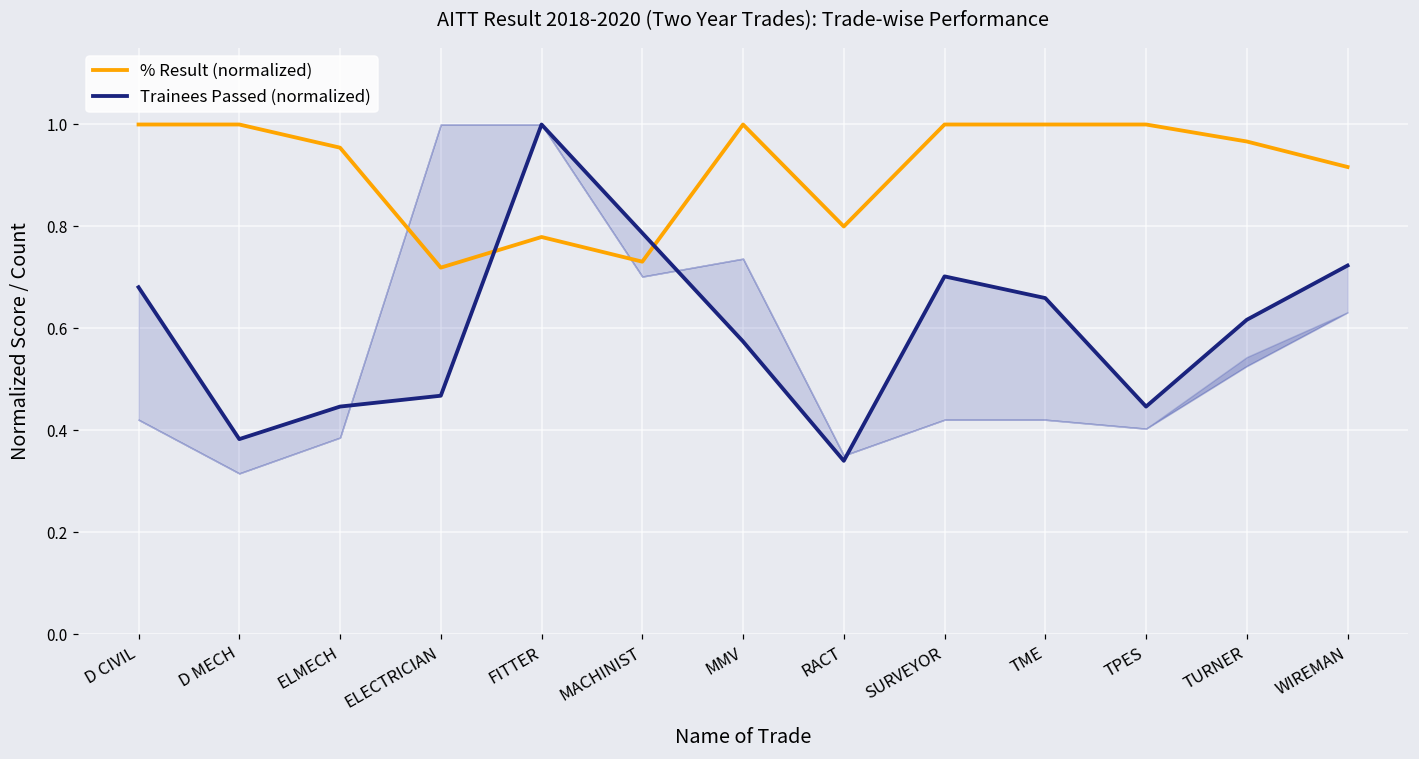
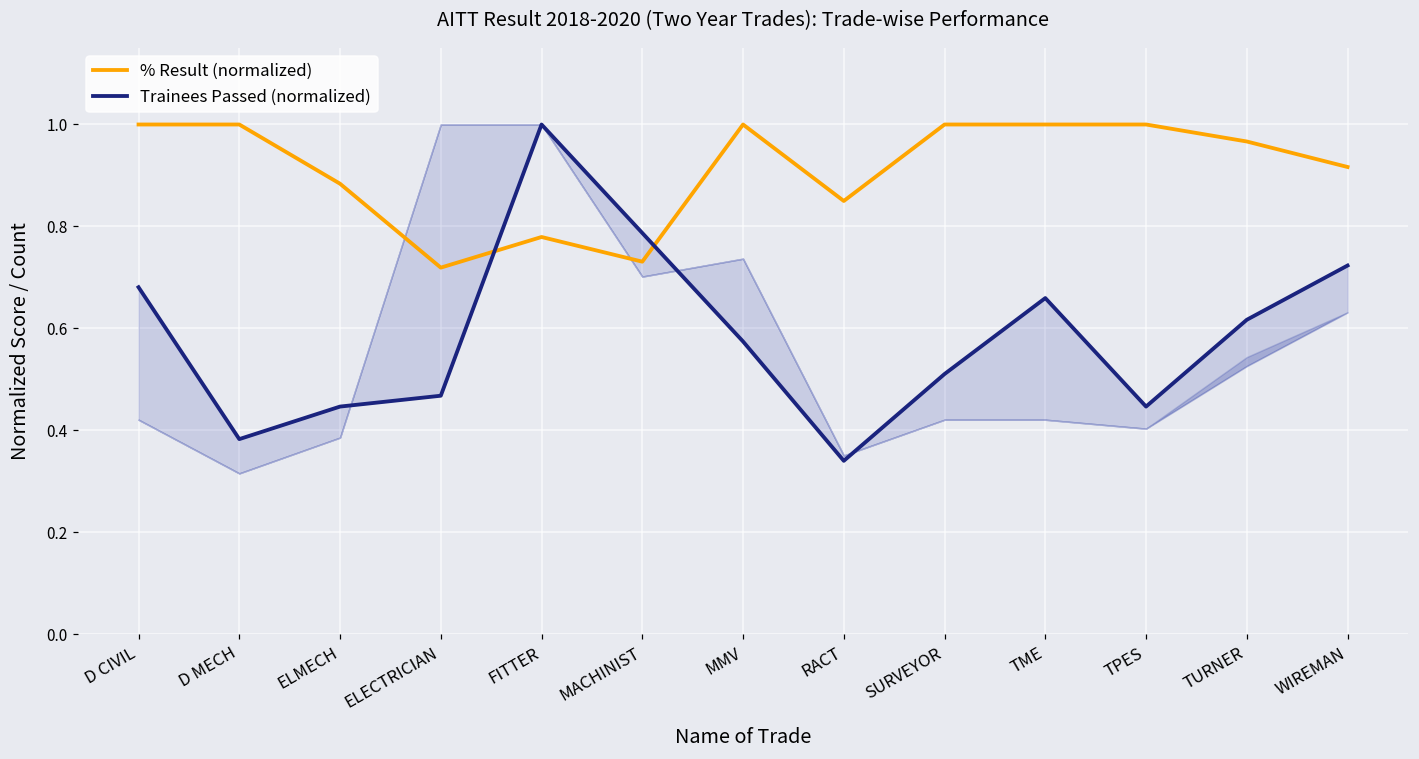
  {
    "% Result (normalized)": {
      "D CIVIL": 1.00,
      "D MECH": 1.00,
-     "ELMECH": 0.95,
+     "ELMECH": 0.88,
      "ELECTRICIAN": 0.72,
      "FITTER": 0.78,
      "MACHINIST": 0.73,
      "MMV": 1.00,
-     "RACT": 0.80,
+     "RACT": 0.85,
      "SURVEYOR": 1.00,
      "TME": 1.00,
      "TPES": 1.00,
      "TURNER": 0.97,
      "WIREMAN": 0.92
    },
    "Trainees Passed (normalized)": {
      "ELECTRICIAN": 0.47,
      "MMV": 0.57,
      "RACT": 0.34,
-     "SURVEYOR": 0.70
+     "SURVEYOR": 0.51
    }
  }
